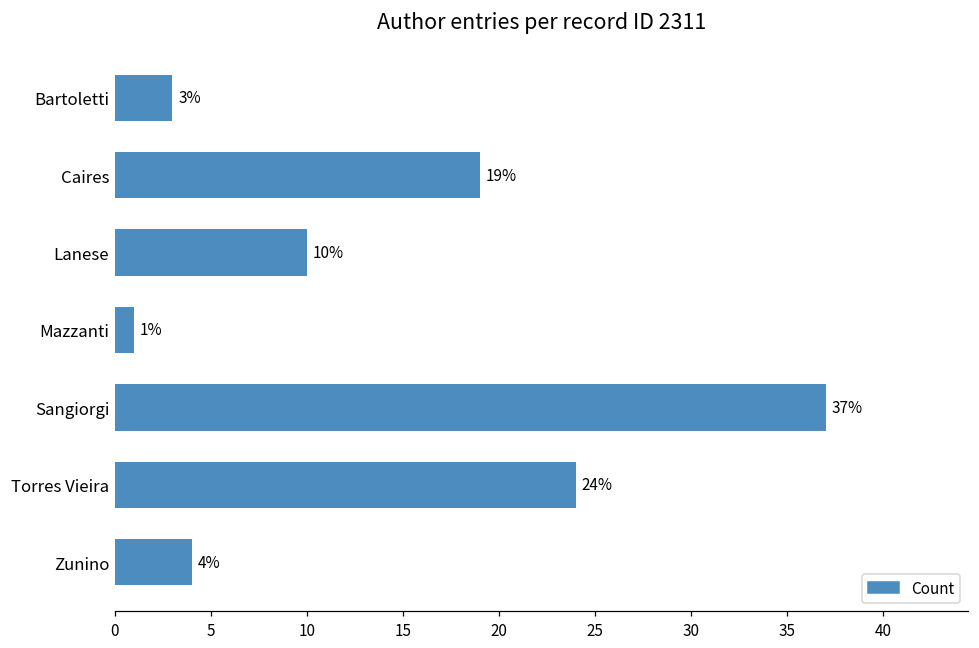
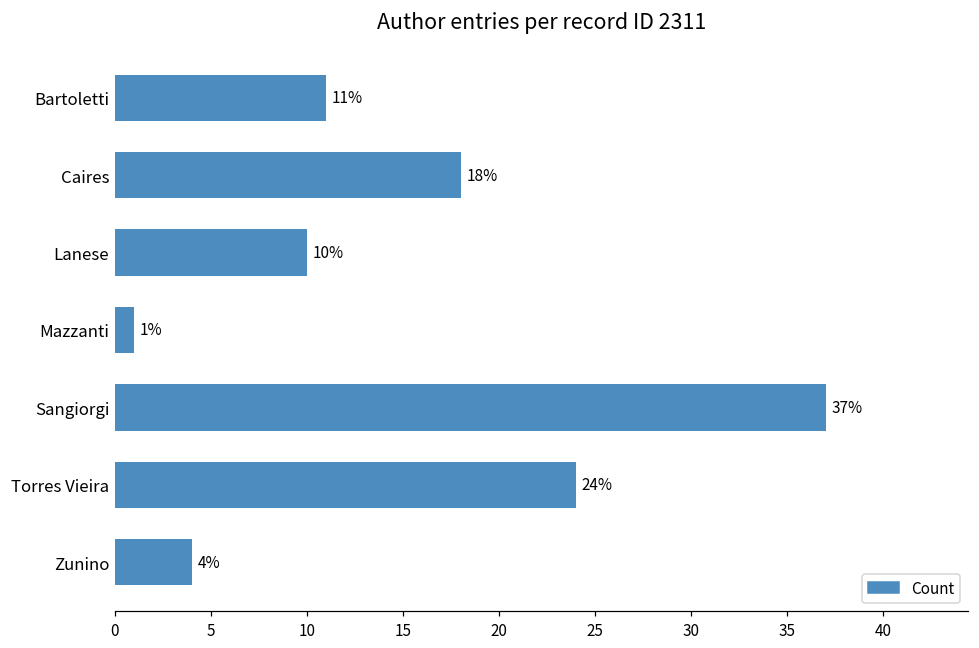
  {
-   "Bartoletti": "3%",
-   "Caires": "19%",
+   "Bartoletti": "11%",
+   "Caires": "18%",
    "Lanese": "10%",
    "Mazzanti": "1%",
    "Sangiorgi": "37%",
    "Torres Vieira": "24%",
    "Zunino": "4%"
  }
